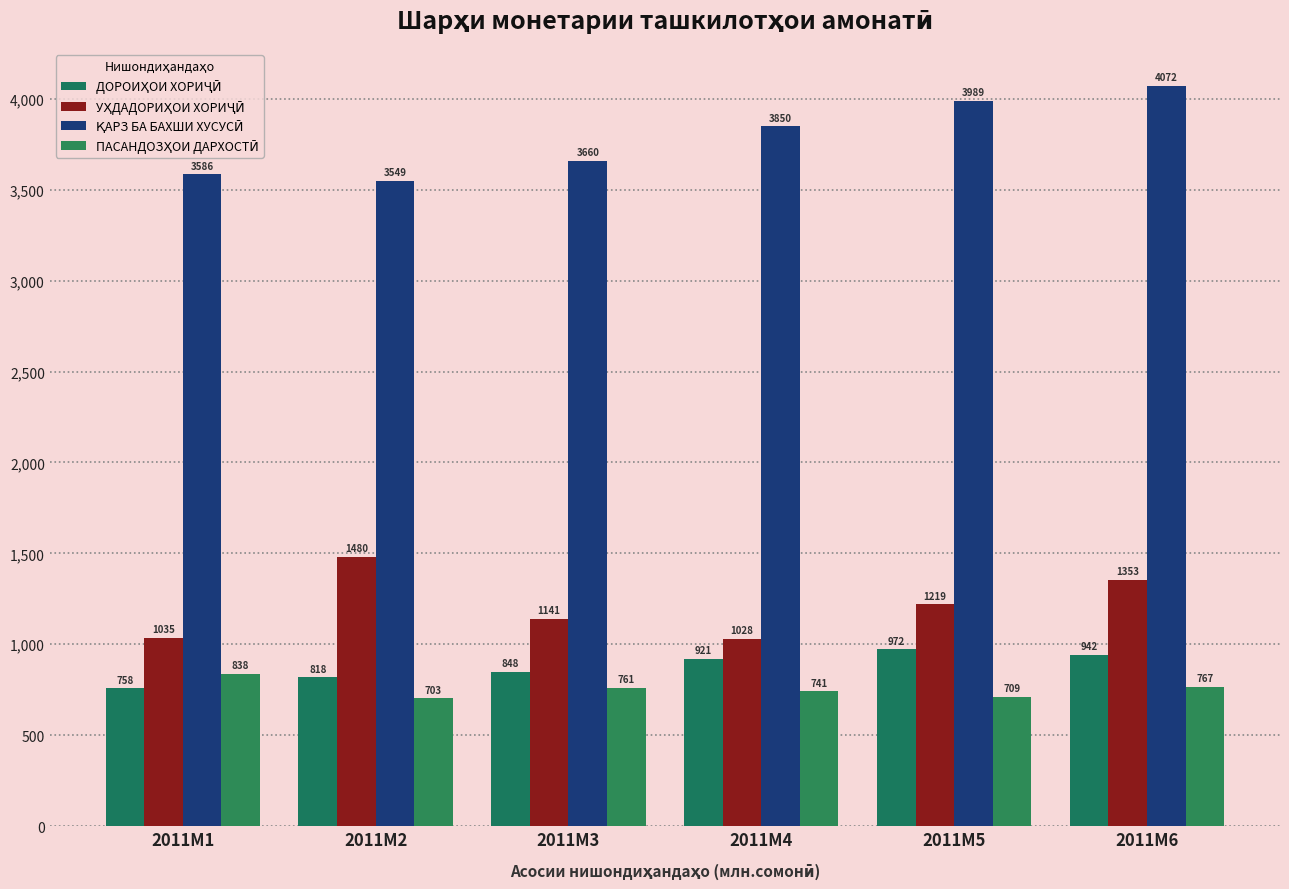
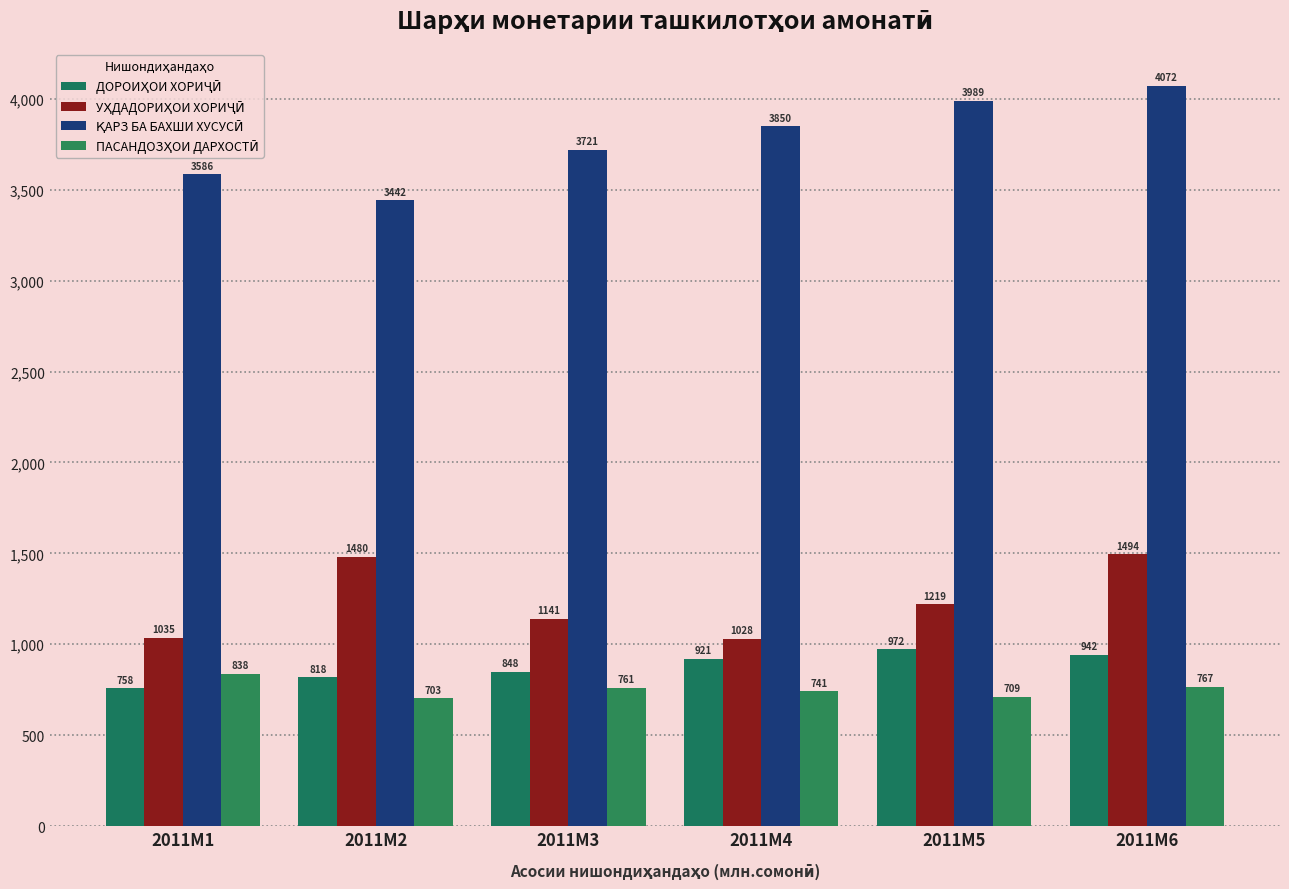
  {
    "УҲДАДОРИҲОИ ХОРИҶӢ": {
      "2011M1": 1035,
      "2011M2": 1480,
      "2011M3": 1141,
      "2011M4": 1028,
      "2011M5": 1219,
-     "2011M6": 1353
+     "2011M6": 1494
    },
    "ҚАРЗ БА БАХШИ ХУСУСӢ": {
      "2011M1": 3586,
-     "2011M2": 3549,
-     "2011M3": 3660,
+     "2011M2": 3442,
+     "2011M3": 3721,
      "2011M4": 3850,
      "2011M5": 3989,
      "2011M6": 4072
    }
  }
